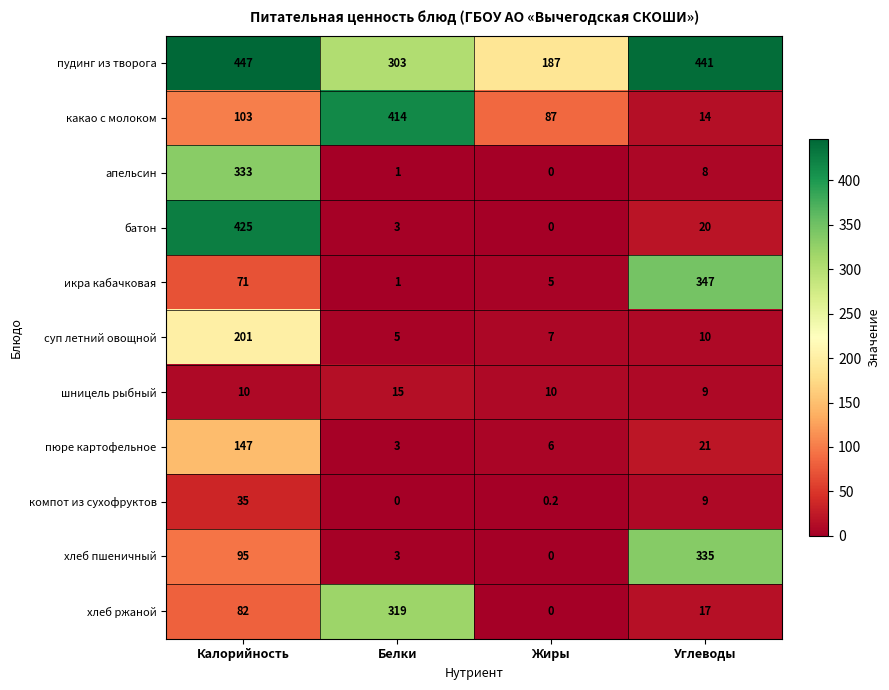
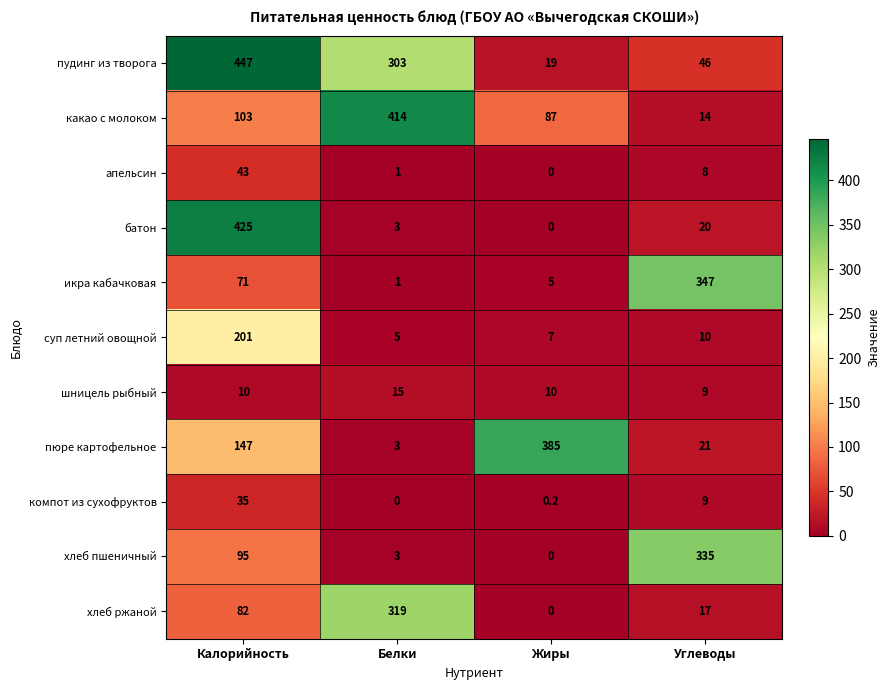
  {
    "пудинг из творога": {
      "Калорийность": 447,
      "Белки": 303,
-     "Жиры": 187,
-     "Углеводы": 441
+     "Жиры": 19,
+     "Углеводы": 46
    },
    "какао с молоком": {
      "Калорийность": 103,
      "Белки": 414,
      "Жиры": 87,
      "Углеводы": 14
    },
    "апельсин": {
-     "Калорийность": 333,
+     "Калорийность": 43,
      "Белки": 1,
      "Жиры": 0,
      "Углеводы": 8
    },
    "батон": {
      "Калорийность": 425,
      "Белки": 3,
      "Жиры": 0,
      "Углеводы": 20
    },
    "икра кабачковая": {
      "Калорийность": 71,
      "Белки": 1,
      "Жиры": 5,
      "Углеводы": 347
    },
    "суп летний овощной": {
      "Калорийность": 201,
      "Белки": 5,
      "Жиры": 7,
      "Углеводы": 10
    },
    "шницель рыбный": {
      "Калорийность": 10,
      "Белки": 15,
      "Жиры": 10,
      "Углеводы": 9
    },
    "пюре картофельное": {
      "Калорийность": 147,
      "Белки": 3,
-     "Жиры": 6,
+     "Жиры": 385,
      "Углеводы": 21
    },
    "компот из сухофруктов": {
      "Калорийность": 35,
      "Белки": 0,
      "Жиры": 0.2,
      "Углеводы": 9
    },
    "хлеб пшеничный": {
      "Калорийность": 95,
      "Белки": 3,
      "Жиры": 0,
      "Углеводы": 335
    },
    "хлеб ржаной": {
      "Калорийность": 82,
      "Белки": 319,
      "Жиры": 0,
      "Углеводы": 17
    }
  }
